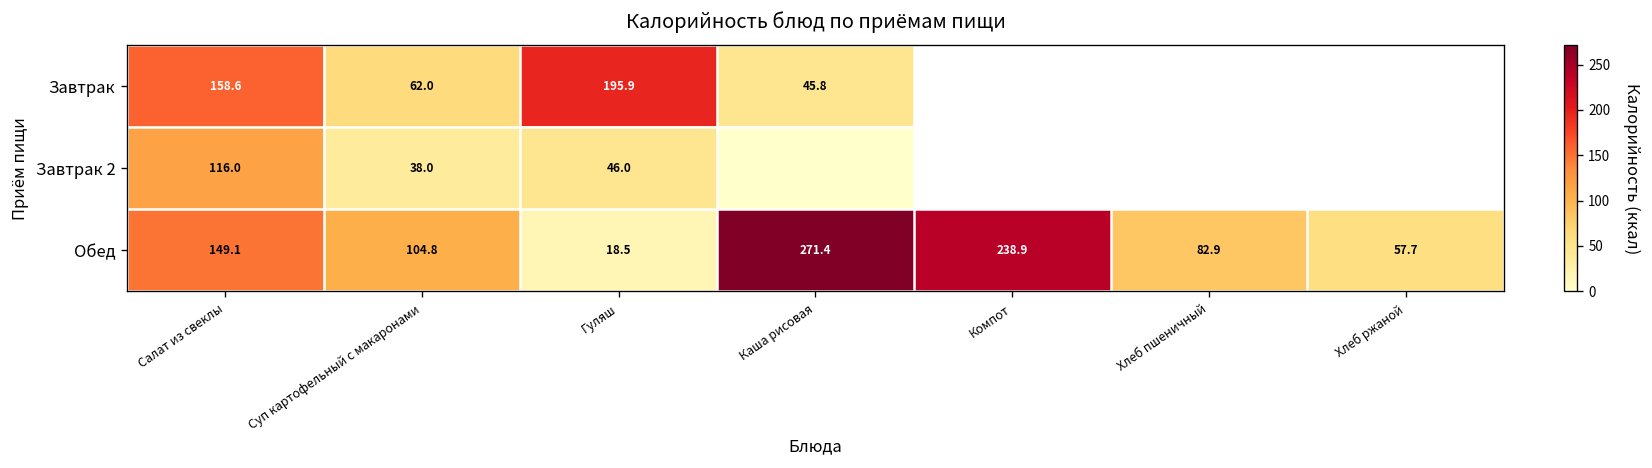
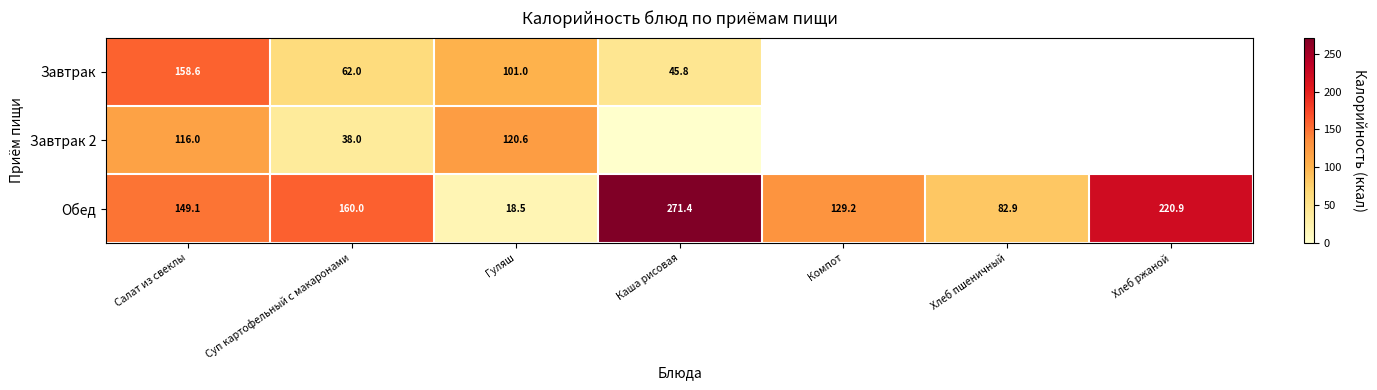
  {
    "Завтрак": {
      "Салат из свеклы": 158.6,
      "Суп картофельный с макаронами": 62.0,
-     "Гуляш": 195.9,
+     "Гуляш": 101.0,
      "Каша рисовая": 45.8
    },
    "Завтрак 2": {
      "Салат из свеклы": 116.0,
      "Суп картофельный с макаронами": 38.0,
-     "Гуляш": 46.0
+     "Гуляш": 120.6
    },
    "Обед": {
      "Салат из свеклы": 149.1,
-     "Суп картофельный с макаронами": 104.8,
+     "Суп картофельный с макаронами": 160.0,
      "Гуляш": 18.5,
      "Каша рисовая": 271.4,
-     "Компот": 238.9,
+     "Компот": 129.2,
      "Хлеб пшеничный": 82.9,
-     "Хлеб ржаной": 57.7
+     "Хлеб ржаной": 220.9
    }
  }
